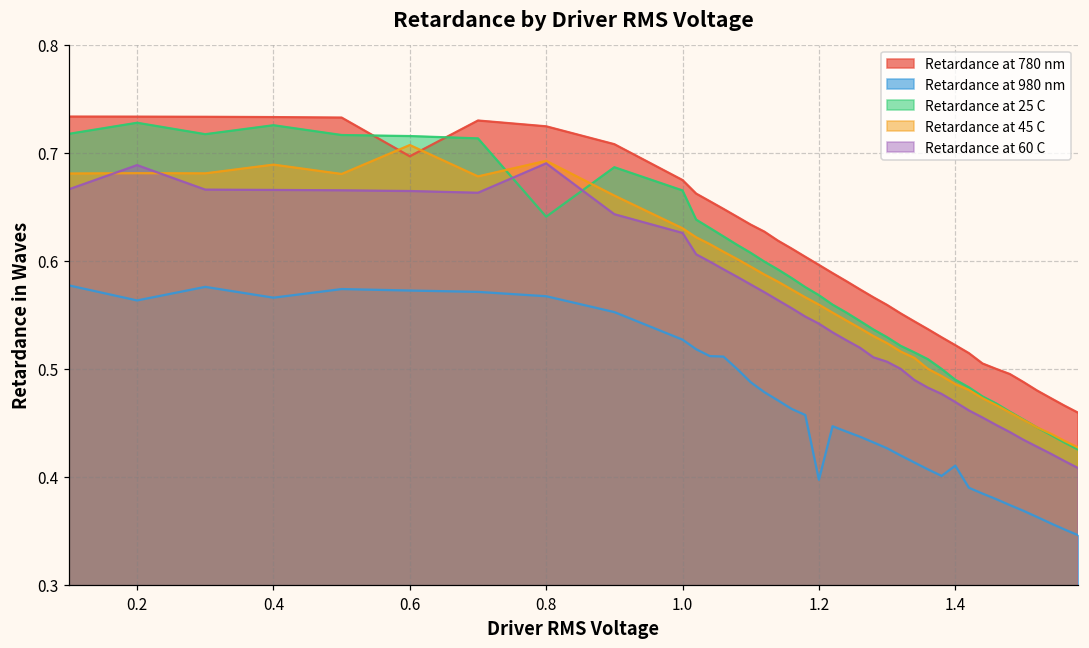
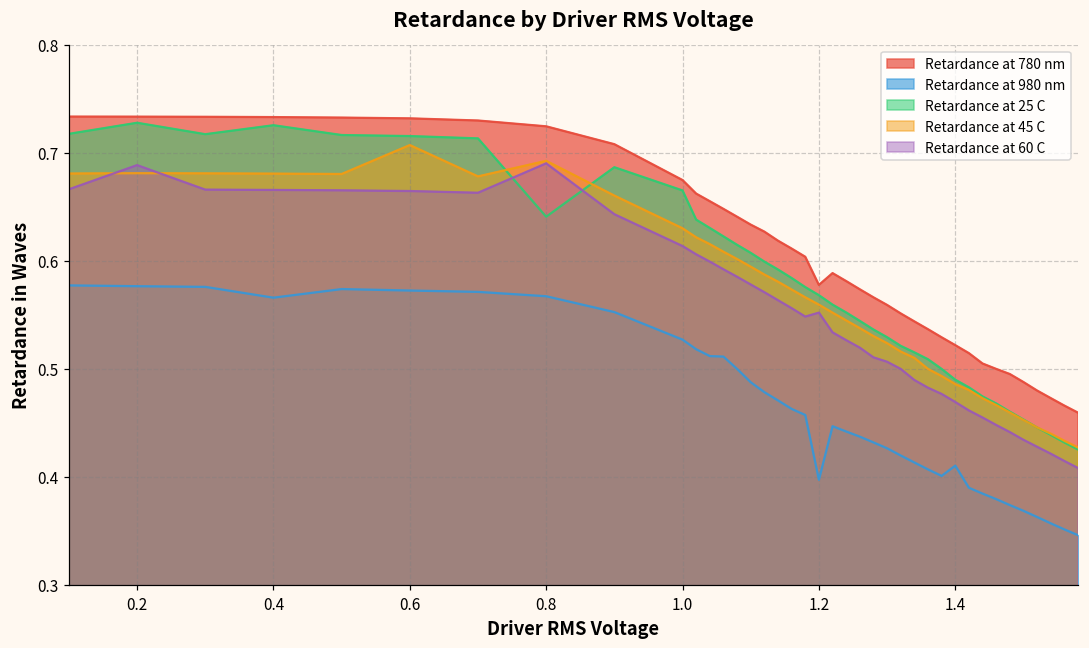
  {
    "Retardance at 780 nm": {
      "0.2": 0.73,
      "0.4": 0.73,
-     "0.6": 0.70,
+     "0.6": 0.73,
      "0.8": 0.72,
      "1.0": 0.67,
-     "1.2": 0.60,
+     "1.2": 0.58,
      "1.4": 0.52
    },
    "Retardance at 980 nm": {
-     "0.2": 0.56,
+     "0.2": 0.58,
      "0.4": 0.57,
      "0.6": 0.57,
      "0.8": 0.57,
      "1.0": 0.53,
      "1.2": 0.40,
      "1.4": 0.41
    },
    "Retardance at 25 C": {
      "0.2": 0.73,
      "0.4": 0.73,
      "0.6": 0.72,
      "0.8": 0.64,
      "1.0": 0.67,
      "1.2": 0.57,
      "1.4": 0.49
    },
    "Retardance at 45 C": {
      "0.2": 0.68,
-     "0.4": 0.69,
+     "0.4": 0.68,
      "0.6": 0.71,
      "1.0": 0.63,
      "1.2": 0.56,
      "1.4": 0.49
    },
    "Retardance at 60 C": {
      "0.2": 0.69,
      "0.4": 0.67,
      "0.6": 0.66,
-     "1.0": 0.63,
-     "1.2": 0.54,
+     "1.0": 0.61,
+     "1.2": 0.55,
      "1.4": 0.47
    }
  }
